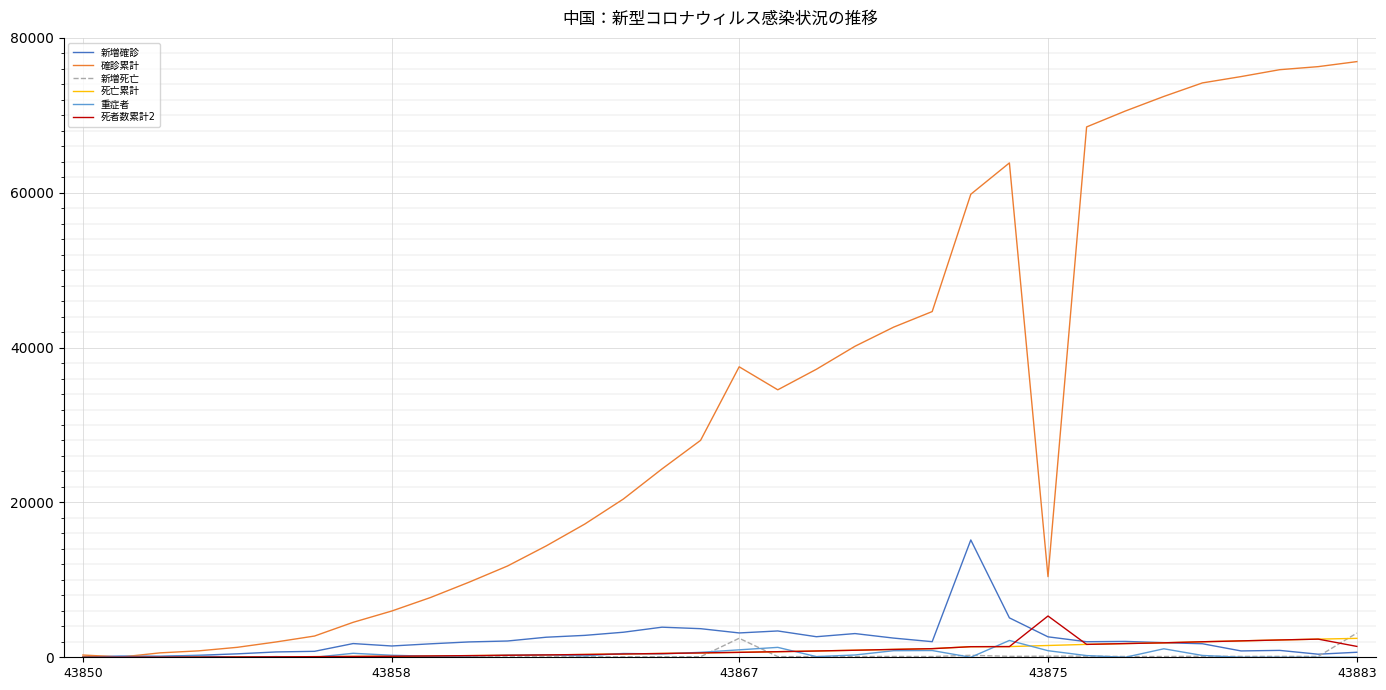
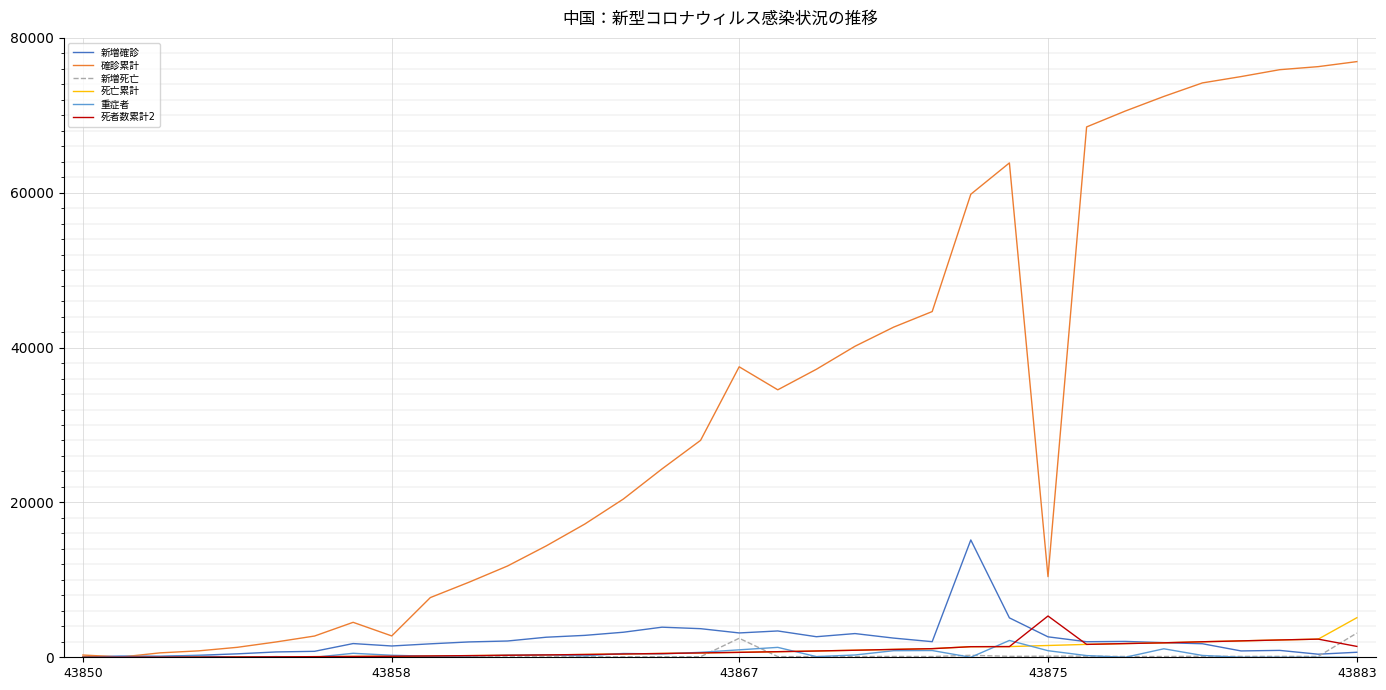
  {
    "確診累計": {
-     "43858": 6000,
+     "43858": 3000,
      "43867": 38000,
      "43875": 10000,
      "43883": 77000
    },
    "新増死亡": {
      "43867": 2000,
      "43875": 0,
      "43883": 3000
    },
    "死亡累計": {
      "43875": 2000,
-     "43883": 2000
+     "43883": 5000
    },
    "死者数累計2": {
      "43875": 5000,
      "43883": 1000
    }
  }
